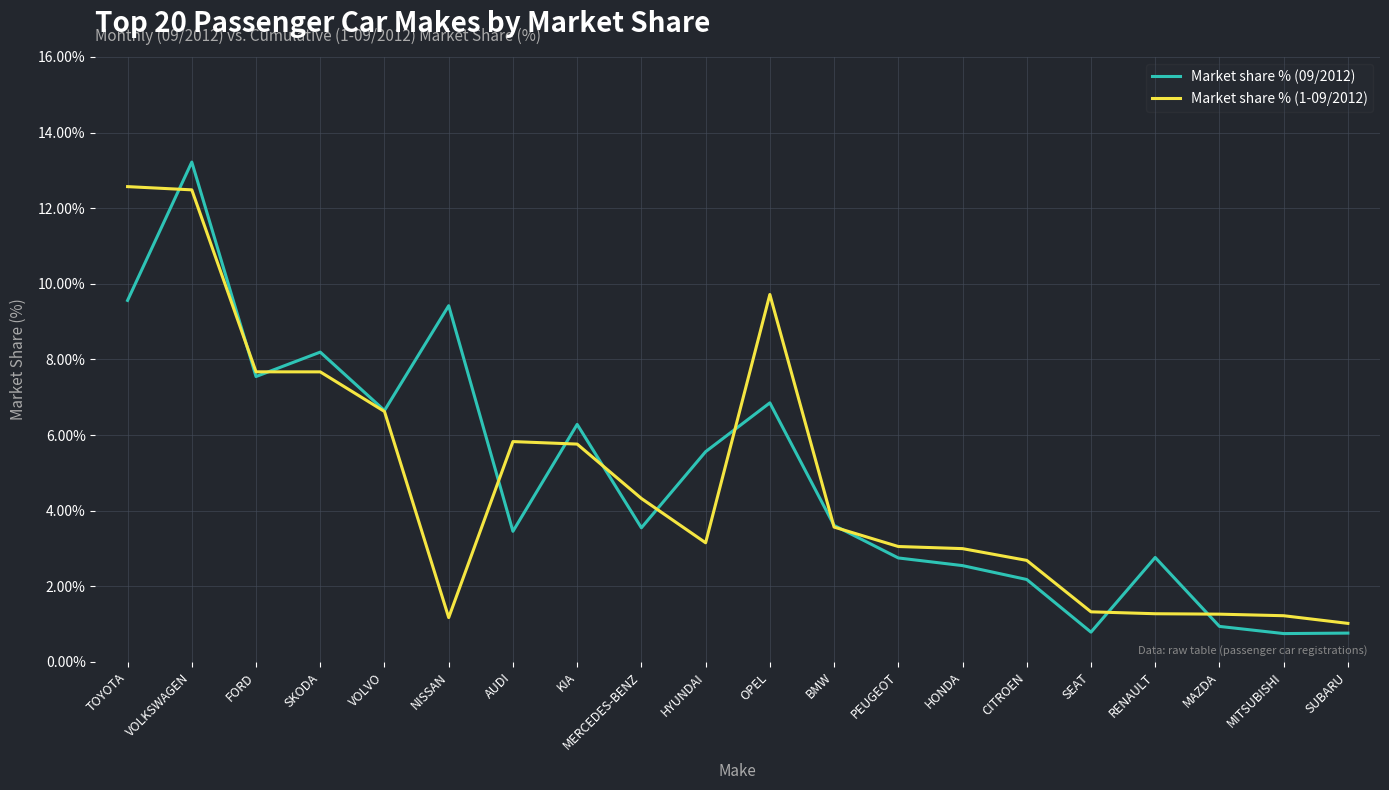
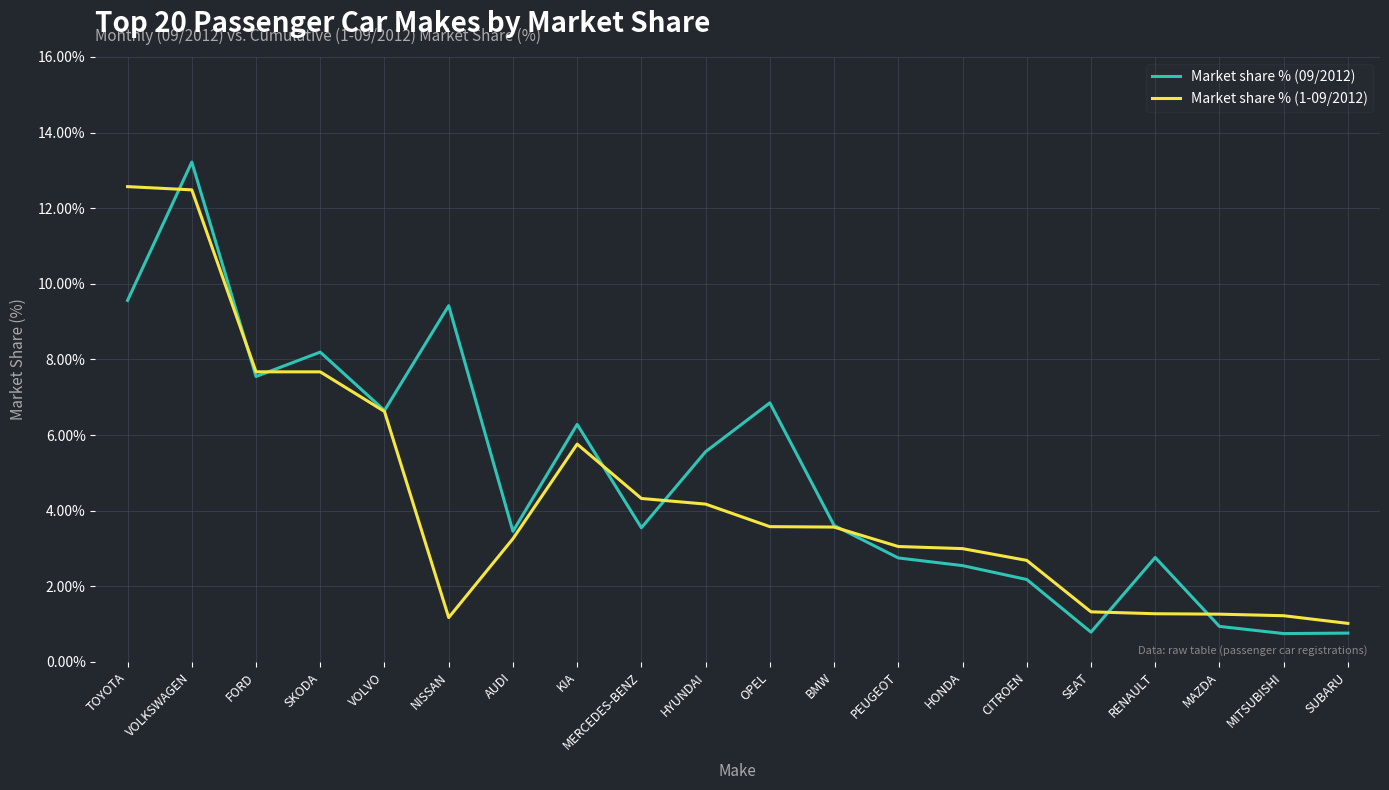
  {
    "Market share % (09/2012)": {
      "TOYOTA": "9.6%",
      "VOLKSWAGEN": "13.2%",
      "FORD": "7.5%",
      "SKODA": "8.2%",
      "NISSAN": "9.4%",
      "AUDI": "3.5%",
      "KIA": "6.3%",
      "MERCEDES-BENZ": "3.5%",
      "HYUNDAI": "5.6%",
      "OPEL": "6.9%",
      "PEUGEOT": "2.7%",
      "HONDA": "2.5%",
      "CITROEN": "2.2%",
      "SEAT": "0.8%",
      "RENAULT": "2.8%",
      "MAZDA": "0.9%",
      "MITSUBISHI": "0.7%",
      "SUBARU": "0.8%"
    },
    "Market share % (1-09/2012)": {
      "TOYOTA": "12.6%",
      "VOLKSWAGEN": "12.5%",
      "FORD": "7.7%",
      "SKODA": "7.7%",
      "NISSAN": "1.2%",
-     "AUDI": "5.8%",
+     "AUDI": "3.3%",
      "KIA": "5.8%",
      "MERCEDES-BENZ": "4.3%",
-     "HYUNDAI": "3.1%",
-     "OPEL": "9.7%",
+     "HYUNDAI": "4.2%",
+     "OPEL": "3.6%",
      "PEUGEOT": "3.1%",
      "HONDA": "3.0%",
      "CITROEN": "2.7%",
      "SEAT": "1.3%",
      "RENAULT": "1.3%",
      "MAZDA": "1.3%",
      "MITSUBISHI": "1.2%",
      "SUBARU": "1.0%"
    }
  }
